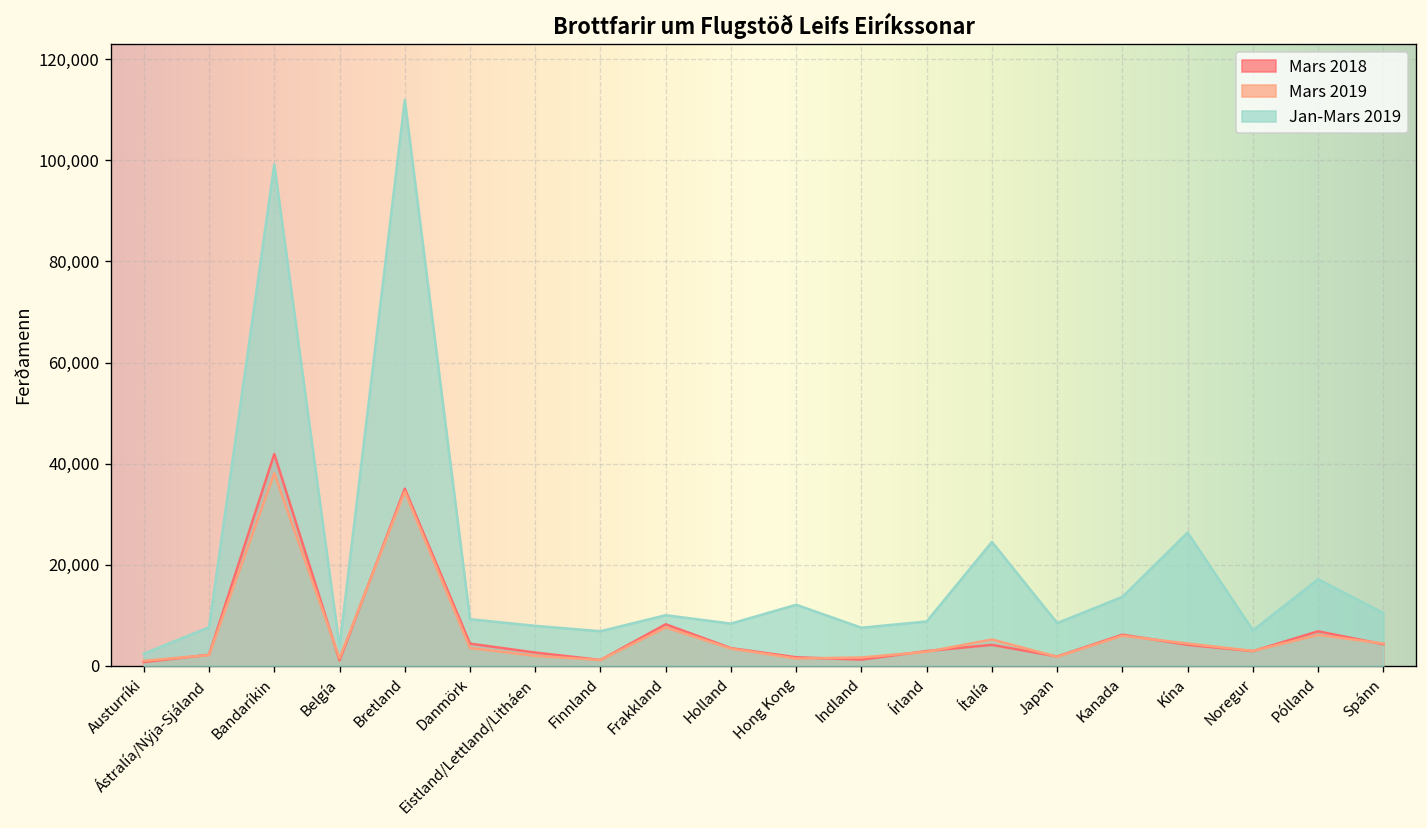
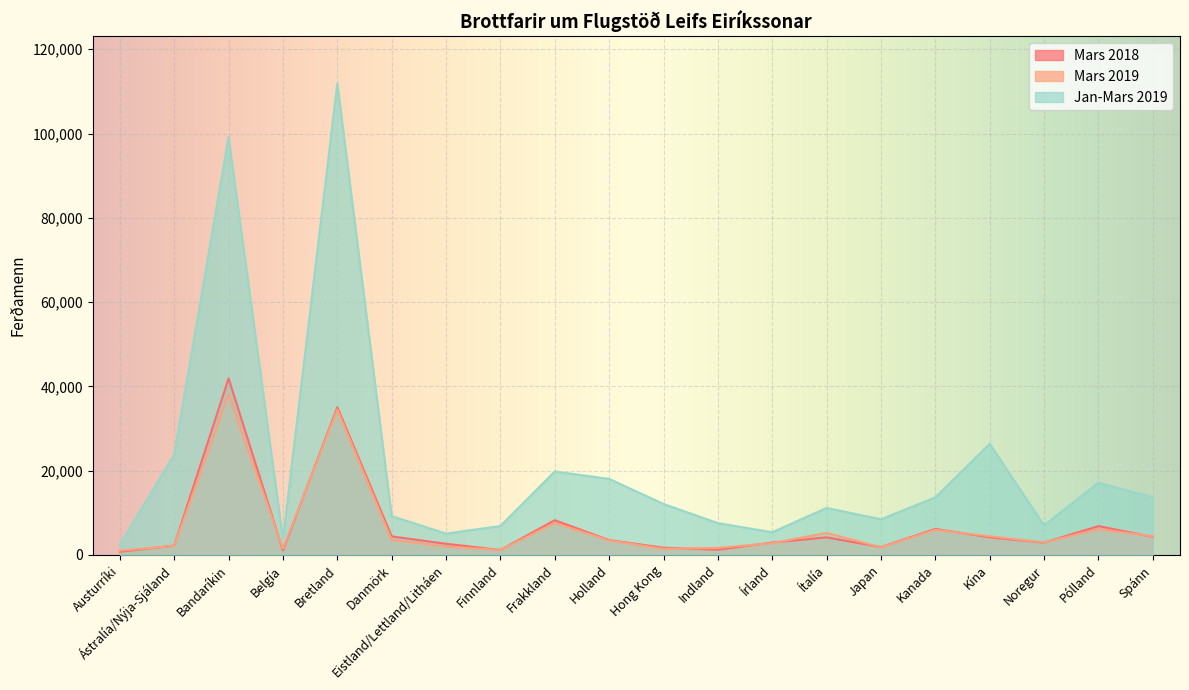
  {
    "Jan-Mars 2019": {
      "Austurríki": "2,000",
-     "Ástralía/Nýja-Sjáland": "8,000",
+     "Ástralía/Nýja-Sjáland": "24,000",
      "Bandaríkin": "99,000",
      "Belgía": "4,000",
      "Bretland": "112,000",
      "Danmörk": "9,000",
-     "Eistland/Lettland/Litháen": "8,000",
+     "Eistland/Lettland/Litháen": "5,000",
      "Finnland": "7,000",
-     "Frakkland": "10,000",
-     "Holland": "8,000",
+     "Frakkland": "20,000",
+     "Holland": "18,000",
      "Hong Kong": "12,000",
      "Indland": "8,000",
-     "Írland": "9,000",
-     "Ítalía": "25,000",
+     "Írland": "5,000",
+     "Ítalía": "11,000",
      "Japan": "8,000",
      "Kanada": "14,000",
      "Kína": "26,000",
      "Noregur": "7,000",
      "Pólland": "17,000",
-     "Spánn": "10,000"
+     "Spánn": "14,000"
    }
  }
